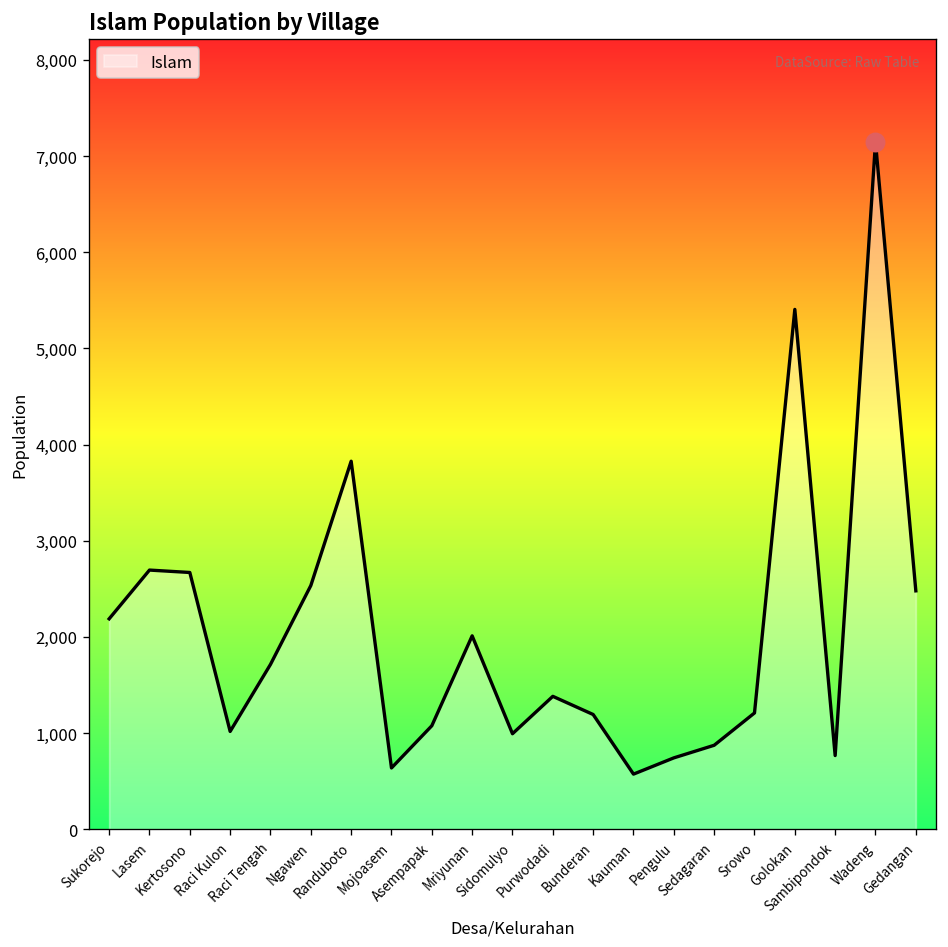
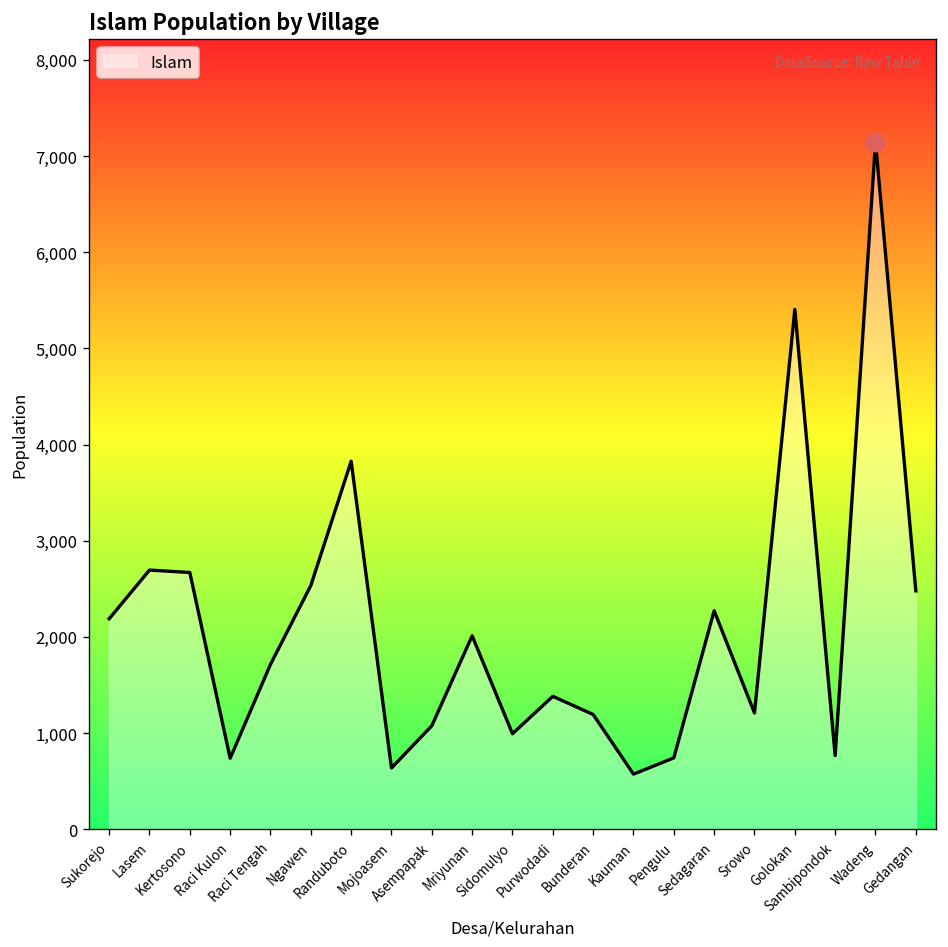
  {
    "Islam": {
      "Sukorejo": "2,200",
      "Lasem": "2,700",
      "Kertosono": "2,700",
-     "Raci Kulon": "1,000",
+     "Raci Kulon": "700",
      "Raci Tengah": "1,700",
      "Ngawen": "2,500",
      "Randuboto": "3,800",
      "Mojoasem": "600",
      "Asempapak": "1,100",
      "Mriyunan": "2,000",
      "Sidomulyo": "1,000",
      "Purwodadi": "1,400",
      "Bunderan": "1,200",
      "Kauman": "600",
      "Pengulu": "700",
-     "Sedagaran": "900",
+     "Sedagaran": "2,300",
      "Srowo": "1,200",
      "Golokan": "5,400",
      "Sambipondok": "800",
      "Gedangan": "2,500"
    }
  }
